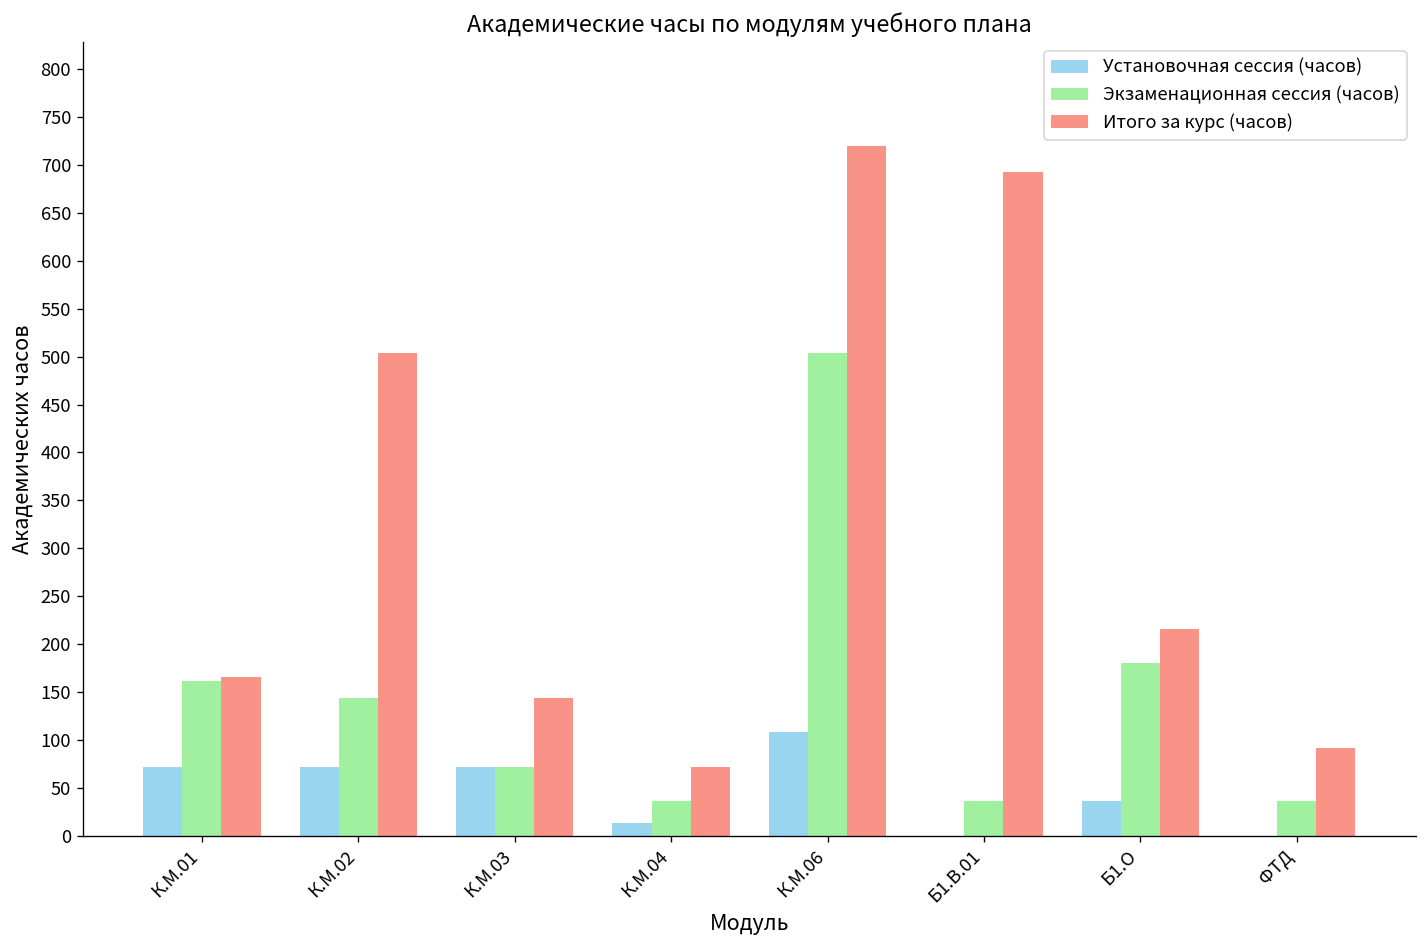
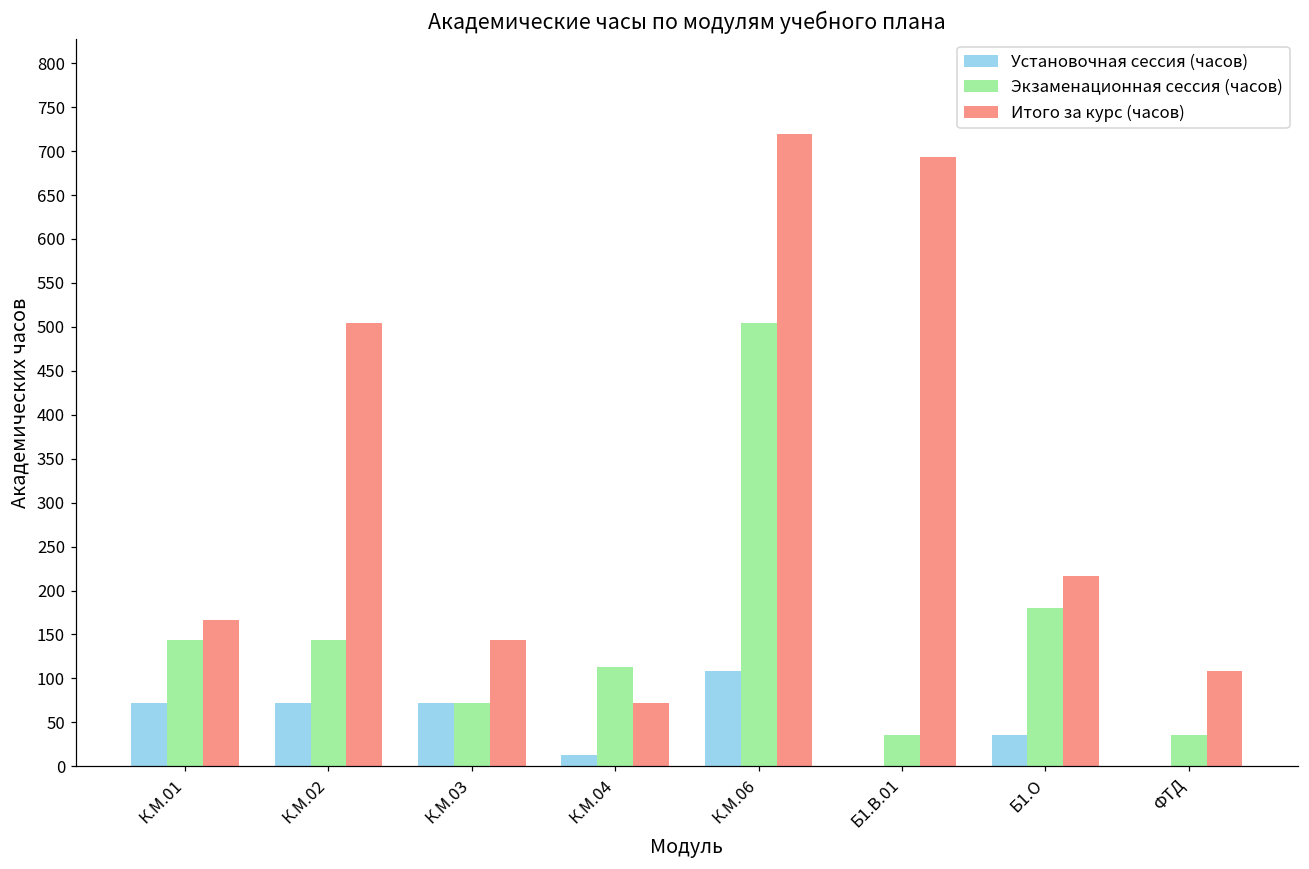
  {
    "Установочная сессия (часов)": {
      "К.М.01": 70,
      "К.М.02": 70,
      "К.М.03": 70,
      "К.М.04": 10,
      "К.М.06": 110,
      "Б1.В.01": 0,
      "Б1.О": 40,
      "ФТД": 0
    },
    "Экзаменационная сессия (часов)": {
-     "К.М.01": 160,
+     "К.М.01": 140,
      "К.М.02": 140,
      "К.М.03": 70,
-     "К.М.04": 40,
+     "К.М.04": 110,
      "К.М.06": 500,
      "Б1.В.01": 40,
      "Б1.О": 180,
      "ФТД": 40
    },
    "Итого за курс (часов)": {
      "К.М.01": 170,
      "К.М.02": 500,
      "К.М.03": 140,
      "К.М.04": 70,
      "К.М.06": 720,
      "Б1.В.01": 690,
      "Б1.О": 220,
-     "ФТД": 90
+     "ФТД": 110
    }
  }
